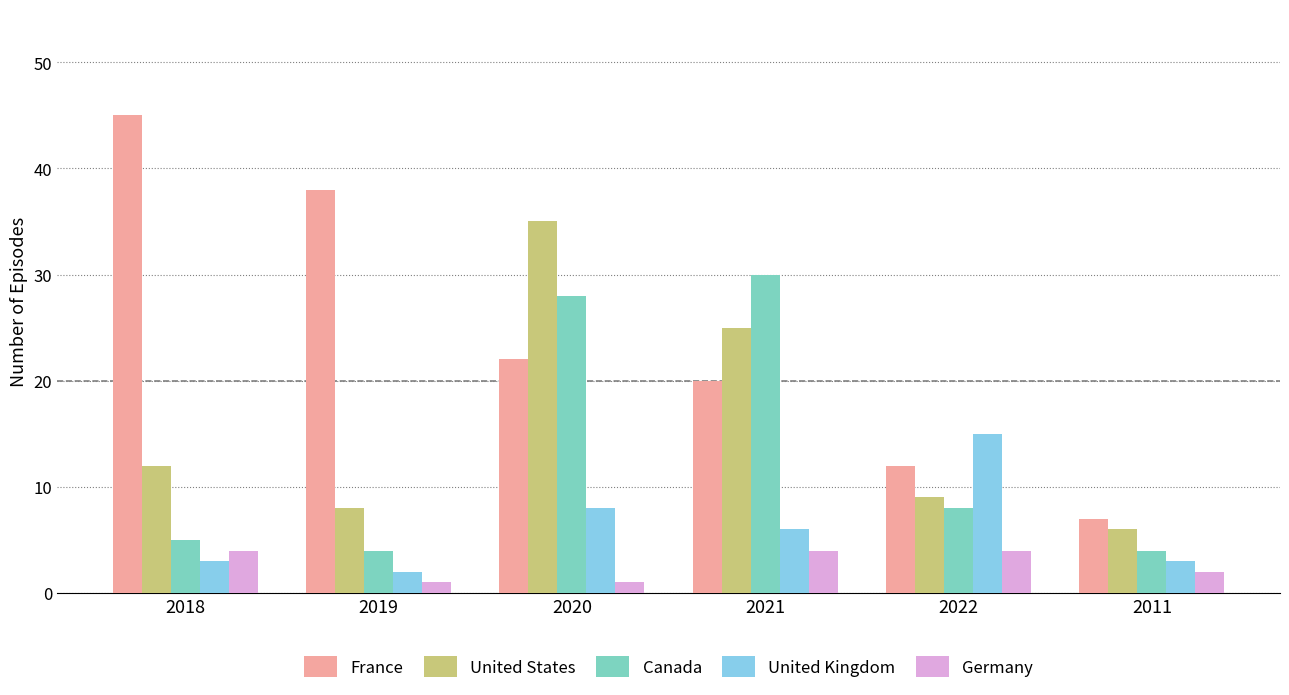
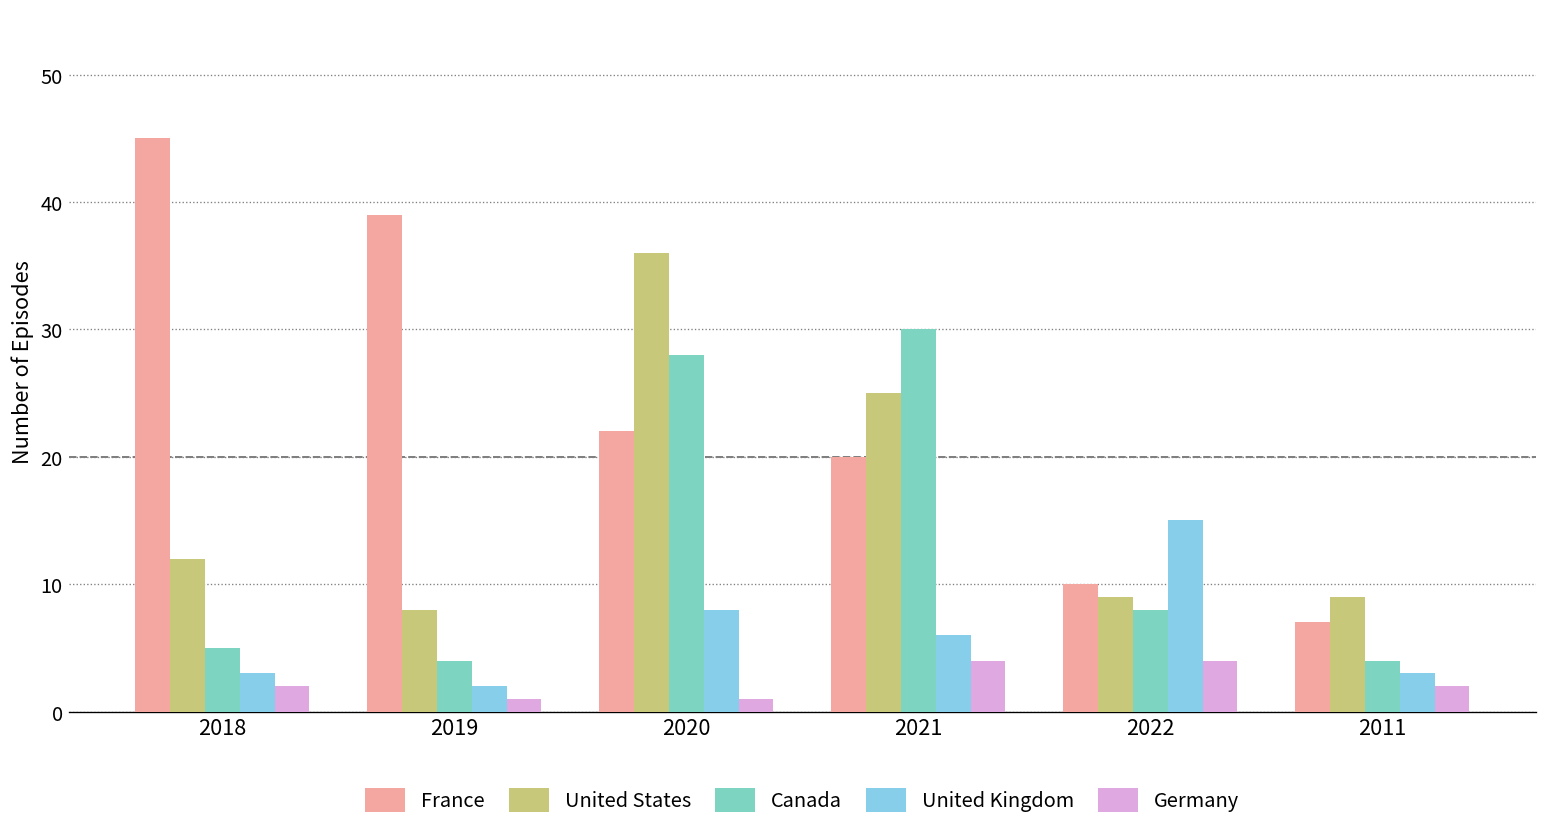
  {
    "France": {
      "2018": 45,
-     "2019": 38,
+     "2019": 39,
      "2020": 22,
      "2021": 20,
-     "2022": 12,
+     "2022": 10,
      "2011": 7
    },
    "United States": {
      "2018": 12,
      "2019": 8,
-     "2020": 35,
+     "2020": 36,
      "2021": 25,
      "2022": 9,
-     "2011": 6
+     "2011": 9
    },
    "Germany": {
-     "2018": 4,
+     "2018": 2,
      "2019": 1,
      "2020": 1,
      "2021": 4,
      "2022": 4,
      "2011": 2
    }
  }
